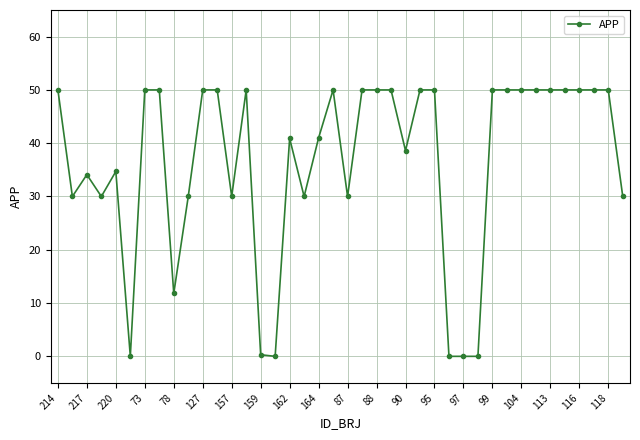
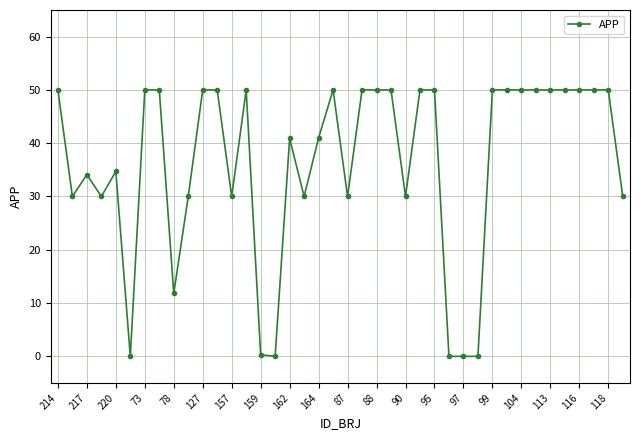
  {
    "214": 50,
    "217": 34,
    "220": 35,
    "73": 50,
    "78": 12,
    "127": 50,
    "157": 30,
    "159": 0,
    "162": 41,
    "164": 41,
    "87": 30,
    "88": 50,
-   "90": 39,
+   "90": 30,
    "95": 50,
    "97": 0,
    "99": 50,
    "104": 50,
    "113": 50,
    "116": 50,
    "118": 50
  }
